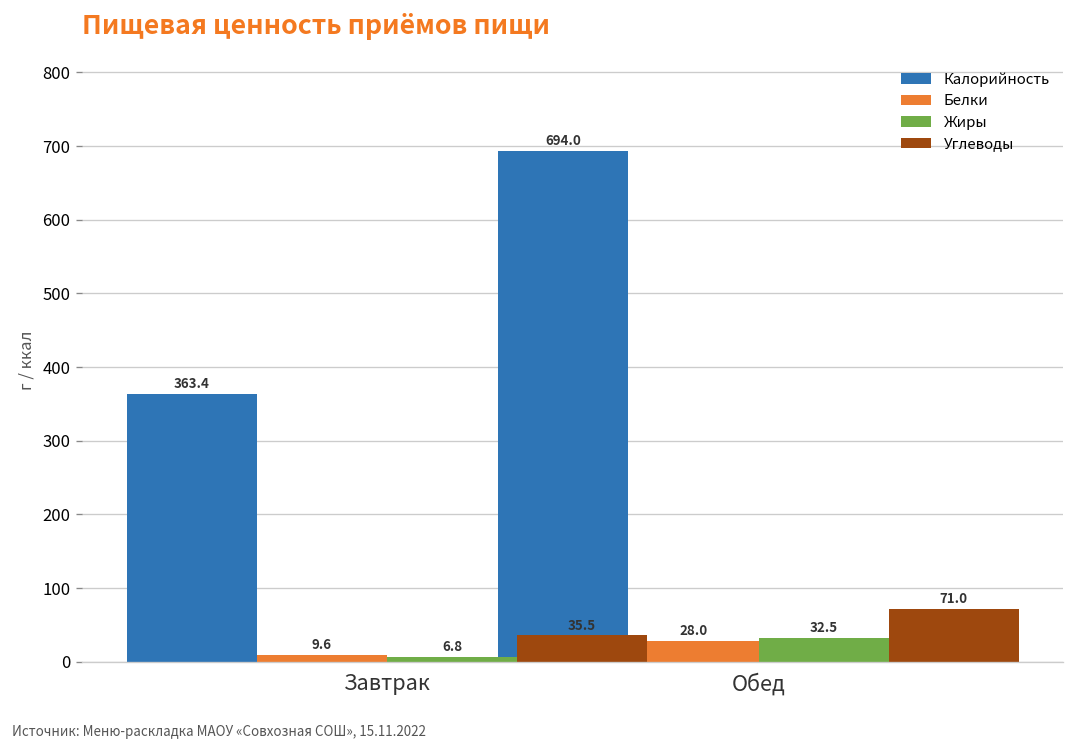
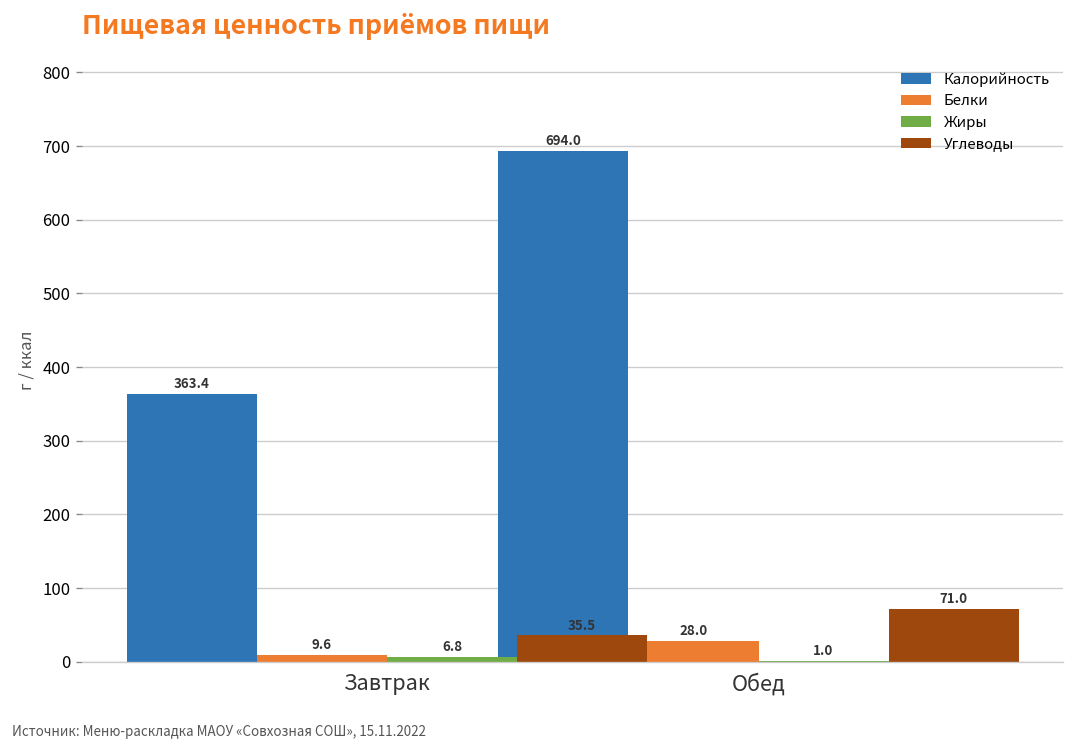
  {
    "Белки": {
      "Завтрак": 9.6,
      "Обед": 28.0
    },
    "Жиры": {
      "Завтрак": 6.8,
-     "Обед": 32.5
+     "Обед": 1.0
    }
  }
